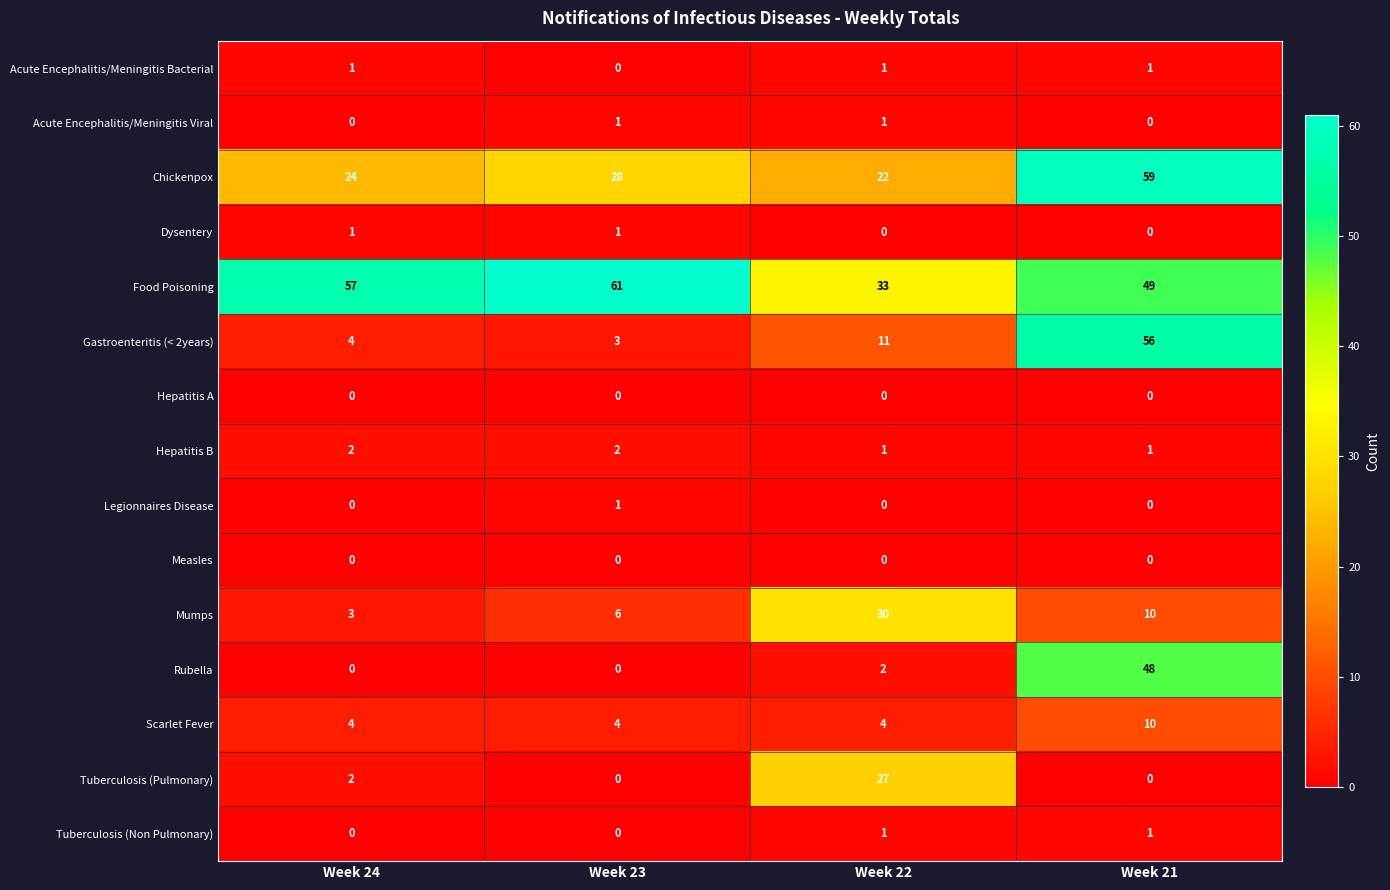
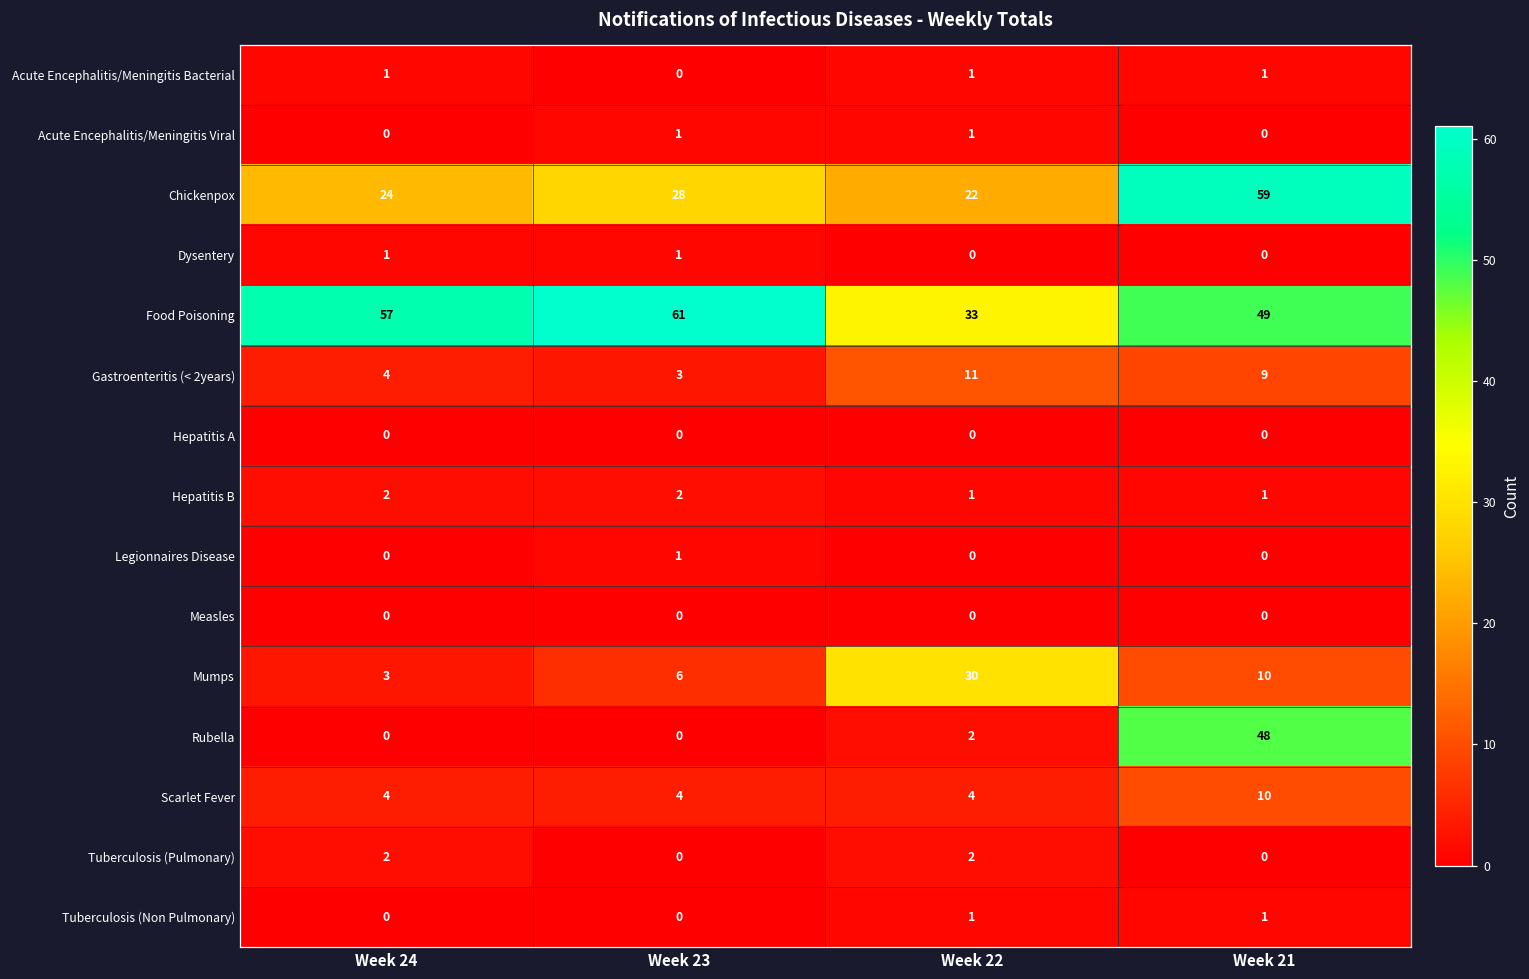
  {
    "Acute Encephalitis/Meningitis Bacterial": {
      "Week 24": 1,
      "Week 23": 0,
      "Week 22": 1,
      "Week 21": 1
    },
    "Acute Encephalitis/Meningitis Viral": {
      "Week 24": 0,
      "Week 23": 1,
      "Week 22": 1,
      "Week 21": 0
    },
    "Chickenpox": {
      "Week 24": 24,
      "Week 23": 28,
      "Week 22": 22,
      "Week 21": 59
    },
    "Dysentery": {
      "Week 24": 1,
      "Week 23": 1,
      "Week 22": 0,
      "Week 21": 0
    },
    "Food Poisoning": {
      "Week 24": 57,
      "Week 23": 61,
      "Week 22": 33,
      "Week 21": 49
    },
    "Gastroenteritis (< 2years)": {
      "Week 24": 4,
      "Week 23": 3,
      "Week 22": 11,
-     "Week 21": 56
+     "Week 21": 9
    },
    "Hepatitis A": {
      "Week 24": 0,
      "Week 23": 0,
      "Week 22": 0,
      "Week 21": 0
    },
    "Hepatitis B": {
      "Week 24": 2,
      "Week 23": 2,
      "Week 22": 1,
      "Week 21": 1
    },
    "Legionnaires Disease": {
      "Week 24": 0,
      "Week 23": 1,
      "Week 22": 0,
      "Week 21": 0
    },
    "Measles": {
      "Week 24": 0,
      "Week 23": 0,
      "Week 22": 0,
      "Week 21": 0
    },
    "Mumps": {
      "Week 24": 3,
      "Week 23": 6,
      "Week 22": 30,
      "Week 21": 10
    },
    "Rubella": {
      "Week 24": 0,
      "Week 23": 0,
      "Week 22": 2,
      "Week 21": 48
    },
    "Scarlet Fever": {
      "Week 24": 4,
      "Week 23": 4,
      "Week 22": 4,
      "Week 21": 10
    },
    "Tuberculosis (Pulmonary)": {
      "Week 24": 2,
      "Week 23": 0,
-     "Week 22": 27,
+     "Week 22": 2,
      "Week 21": 0
    },
    "Tuberculosis (Non Pulmonary)": {
      "Week 24": 0,
      "Week 23": 0,
      "Week 22": 1,
      "Week 21": 1
    }
  }
